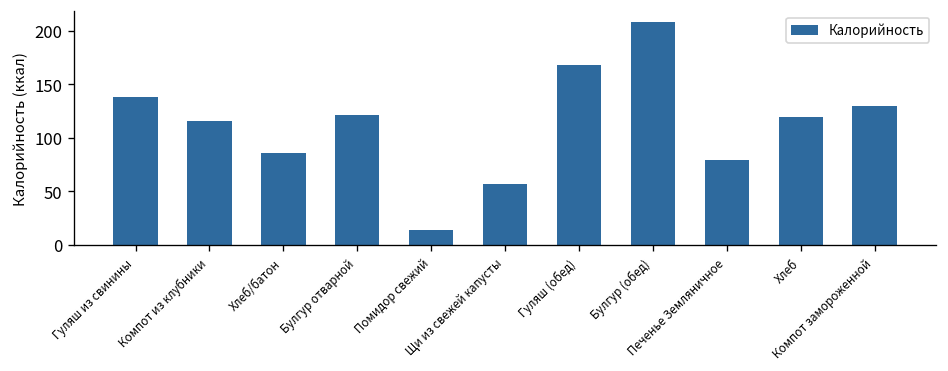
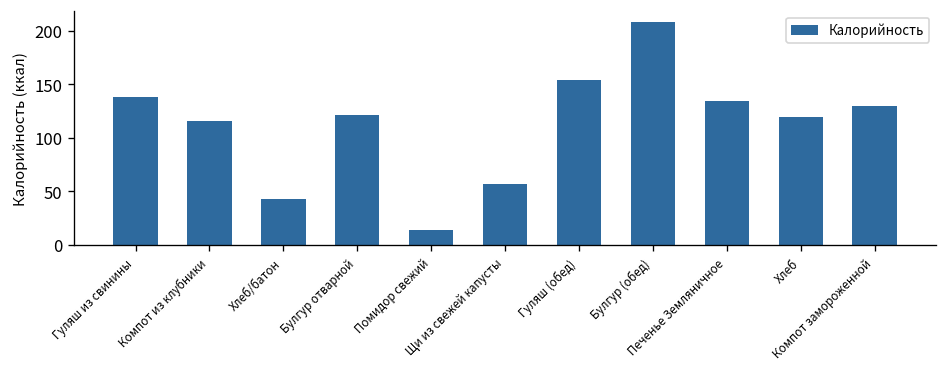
  {
    "Гуляш из свинины": 140,
    "Компот из клубники": 120,
-   "Хлеб/батон": 90,
+   "Хлеб/батон": 40,
    "Булгур отварной": 120,
    "Помидор свежий": 10,
    "Щи из свежей капусты": 60,
-   "Гуляш (обед)": 170,
+   "Гуляш (обед)": 150,
    "Булгур (обед)": 210,
-   "Печенье Земляничное": 80,
+   "Печенье Земляничное": 130,
    "Хлеб": 120,
    "Компот замороженной": 130
  }
